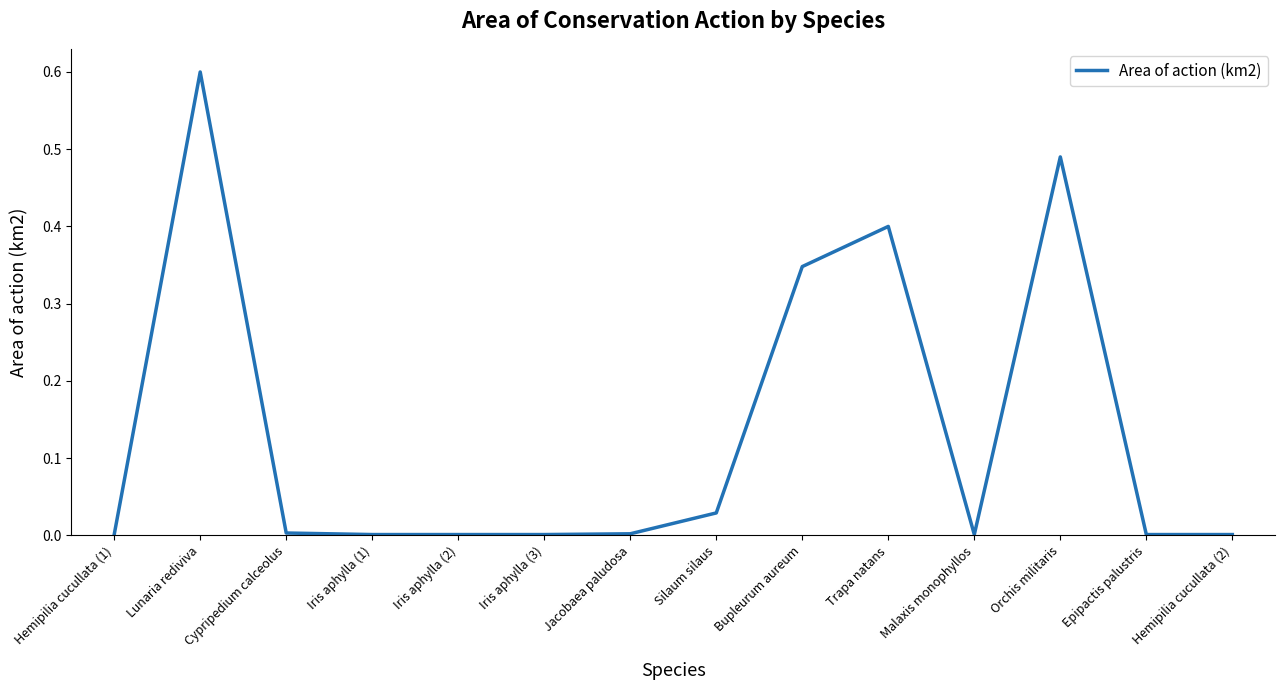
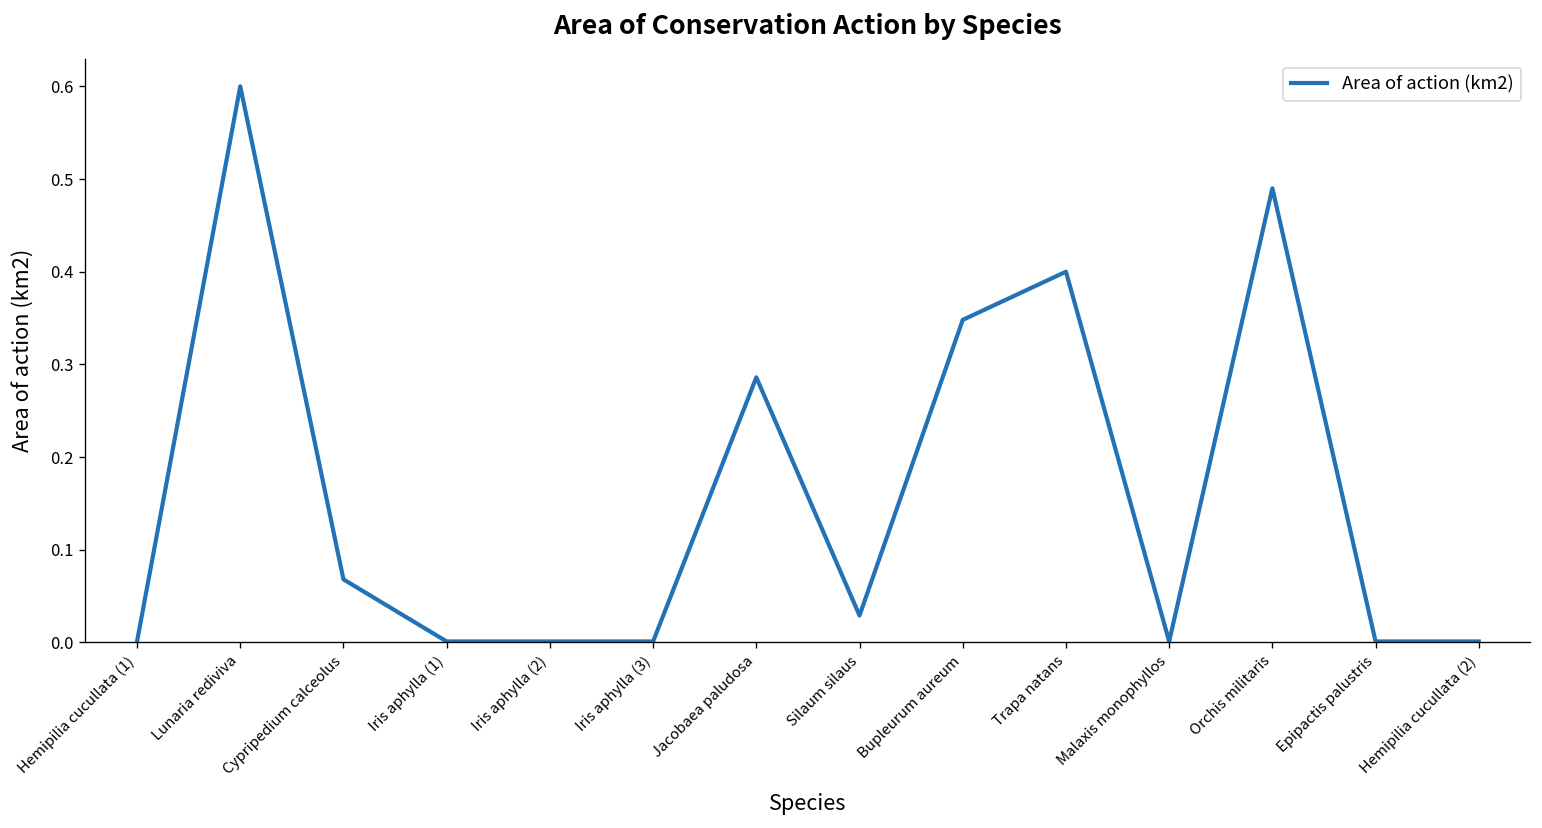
  {
    "Hemipilia cucullata (1)": 0.00,
    "Lunaria rediviva": 0.60,
-   "Cypripedium calceolus": 0.00,
+   "Cypripedium calceolus": 0.07,
    "Iris aphylla (1)": 0.00,
    "Iris aphylla (2)": 0.00,
    "Iris aphylla (3)": 0.00,
-   "Jacobaea paludosa": 0.00,
+   "Jacobaea paludosa": 0.29,
    "Silaum silaus": 0.03,
    "Bupleurum aureum": 0.35,
    "Trapa natans": 0.40,
    "Malaxis monophyllos": 0.00,
    "Orchis militaris": 0.49,
    "Epipactis palustris": 0.00,
    "Hemipilia cucullata (2)": 0.00
  }
